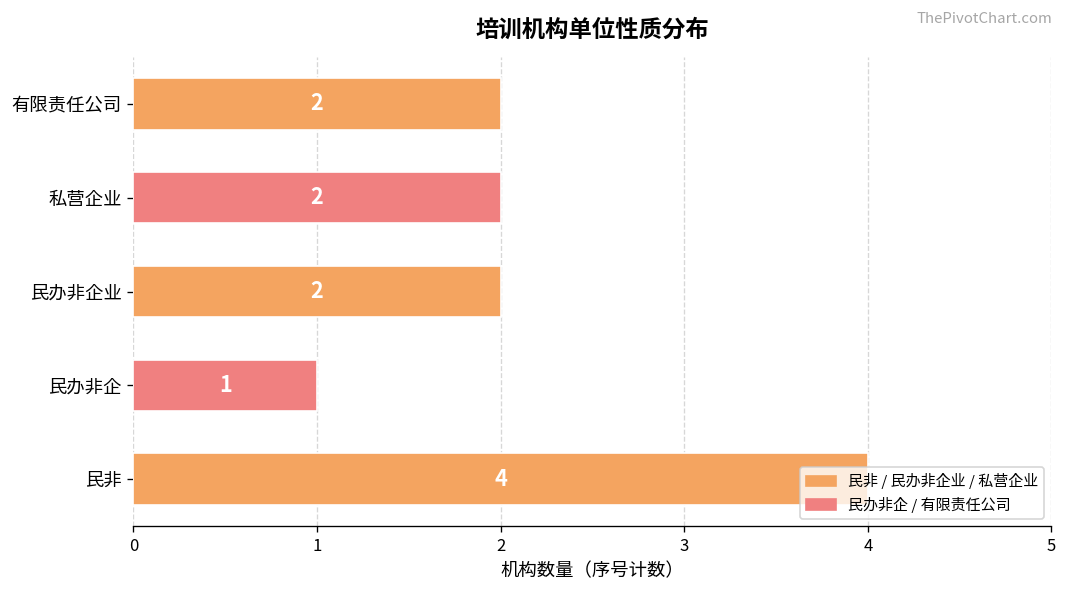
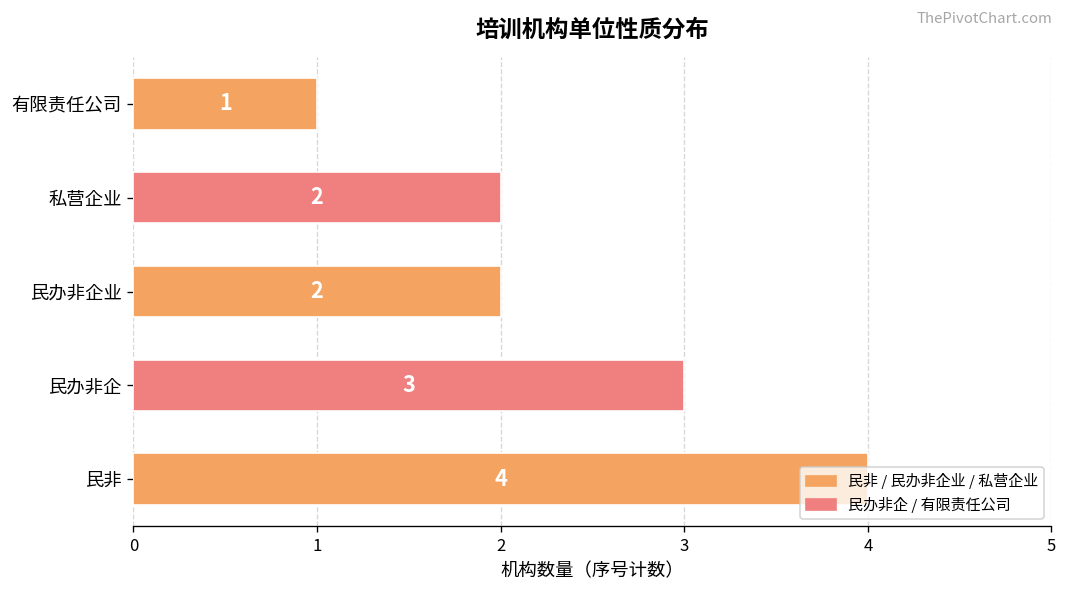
  {
-   "有限责任公司": 2,
+   "有限责任公司": 1,
    "私营企业": 2,
    "民办非企业": 2,
-   "民办非企": 1
+   "民办非企": 3
  }
